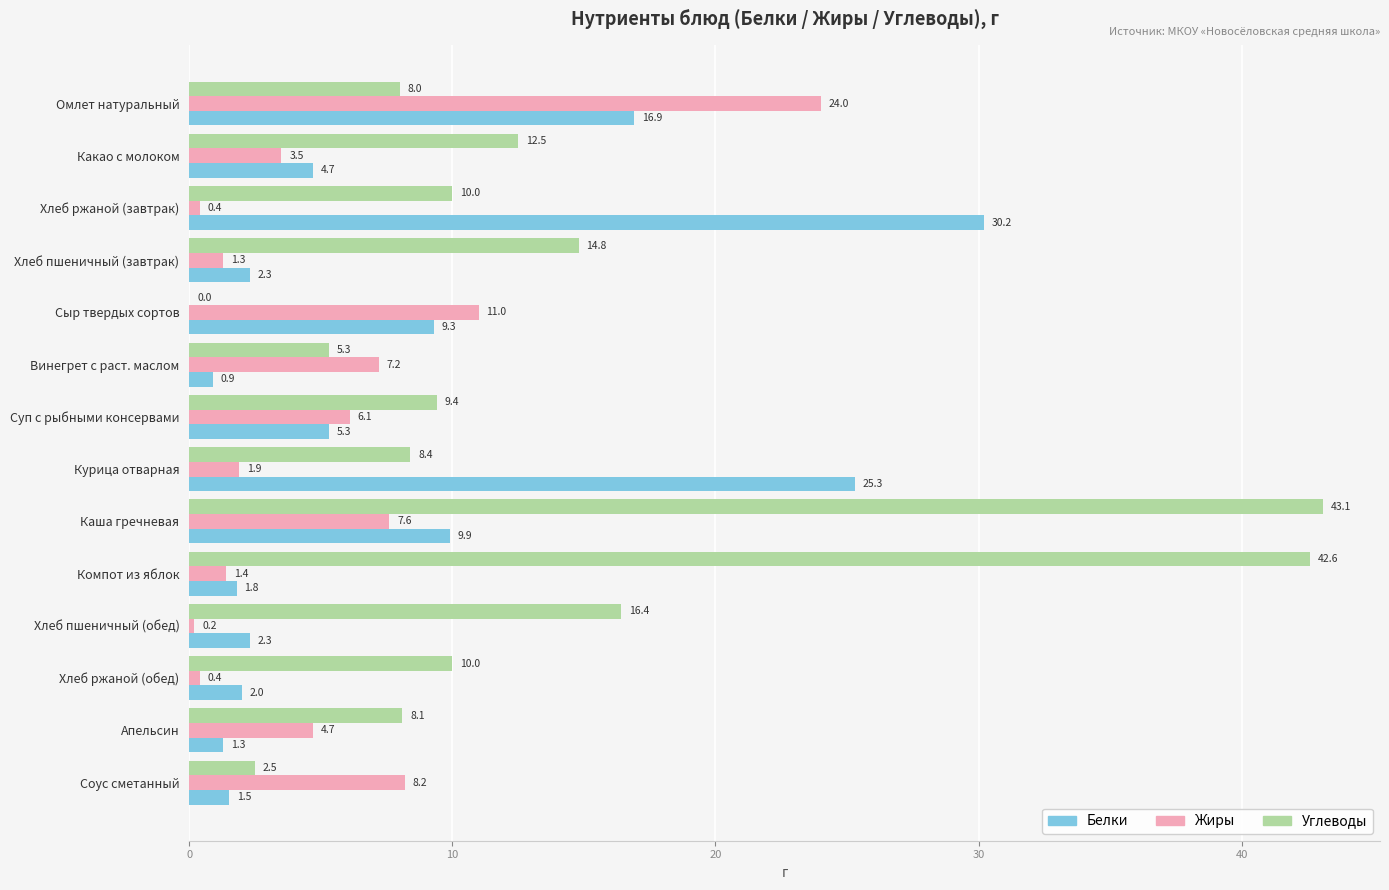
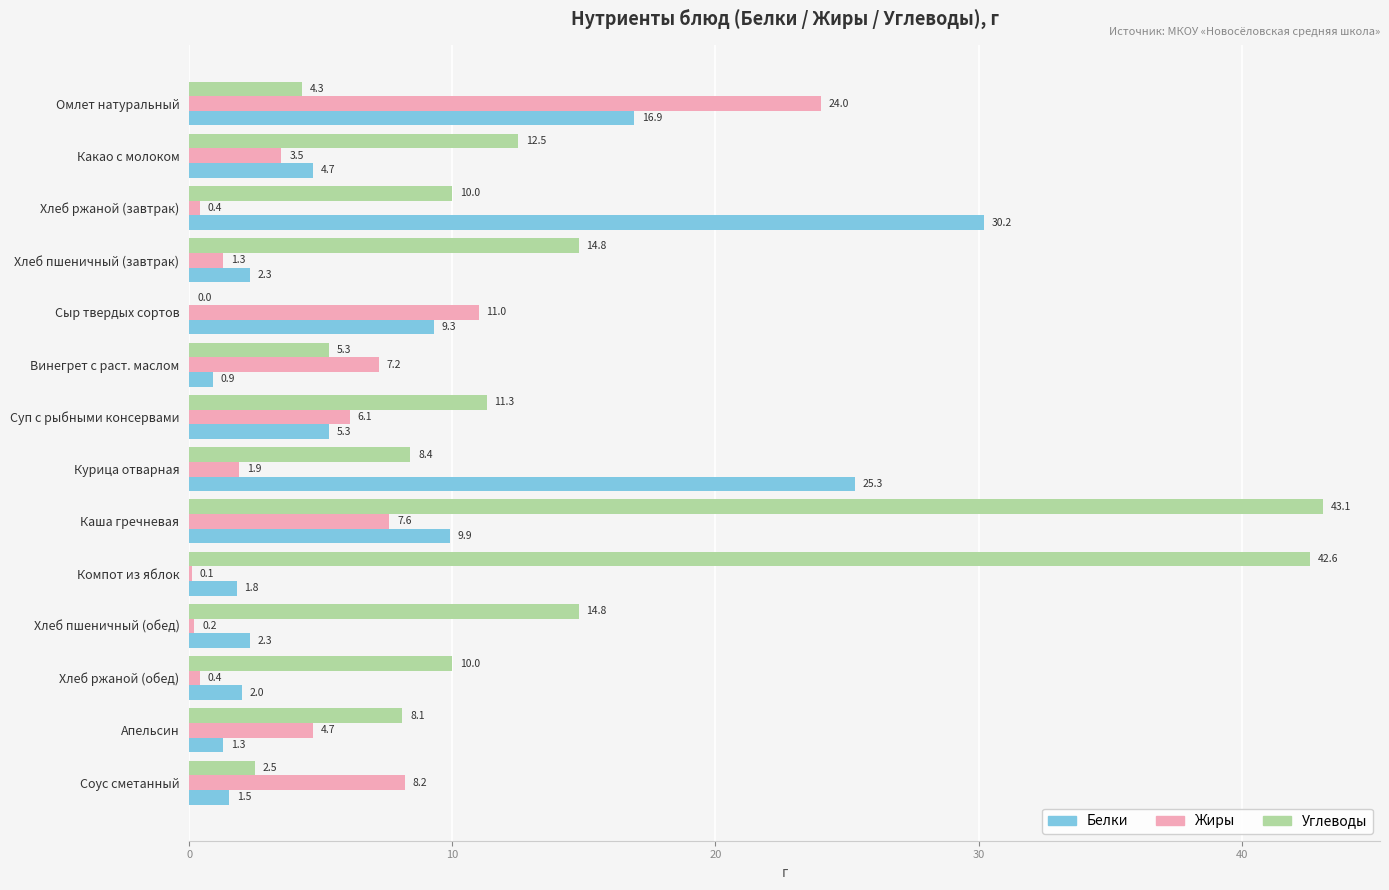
  {
    "Белки": {
      "Омлет натуральный": 16.9,
      "Какао с молоком": 4.7,
      "Хлеб ржаной (завтрак)": 30.2,
      "Хлеб пшеничный (завтрак)": 2.3,
      "Сыр твердых сортов": 9.3,
      "Винегрет с раст. маслом": 0.9,
      "Суп с рыбными консервами": 5.3,
      "Курица отварная": 25.3,
      "Каша гречневая": 9.9,
      "Компот из яблок": 1.8,
      "Хлеб пшеничный (обед)": 2.3,
      "Хлеб ржаной (обед)": 2.0,
      "Апельсин": 1.3,
      "Соус сметанный": 1.5
    },
    "Жиры": {
      "Омлет натуральный": 24.0,
      "Какао с молоком": 3.5,
      "Хлеб ржаной (завтрак)": 0.4,
      "Хлеб пшеничный (завтрак)": 1.3,
      "Сыр твердых сортов": 11.0,
      "Винегрет с раст. маслом": 7.2,
      "Суп с рыбными консервами": 6.1,
      "Курица отварная": 1.9,
      "Каша гречневая": 7.6,
-     "Компот из яблок": 1.4,
+     "Компот из яблок": 0.1,
      "Хлеб пшеничный (обед)": 0.2,
      "Хлеб ржаной (обед)": 0.4,
      "Апельсин": 4.7,
      "Соус сметанный": 8.2
    },
    "Углеводы": {
-     "Омлет натуральный": 8.0,
+     "Омлет натуральный": 4.3,
      "Какао с молоком": 12.5,
      "Хлеб ржаной (завтрак)": 10.0,
      "Хлеб пшеничный (завтрак)": 14.8,
      "Сыр твердых сортов": 0.0,
      "Винегрет с раст. маслом": 5.3,
-     "Суп с рыбными консервами": 9.4,
+     "Суп с рыбными консервами": 11.3,
      "Курица отварная": 8.4,
      "Каша гречневая": 43.1,
      "Компот из яблок": 42.6,
-     "Хлеб пшеничный (обед)": 16.4,
+     "Хлеб пшеничный (обед)": 14.8,
      "Хлеб ржаной (обед)": 10.0,
      "Апельсин": 8.1,
      "Соус сметанный": 2.5
    }
  }
